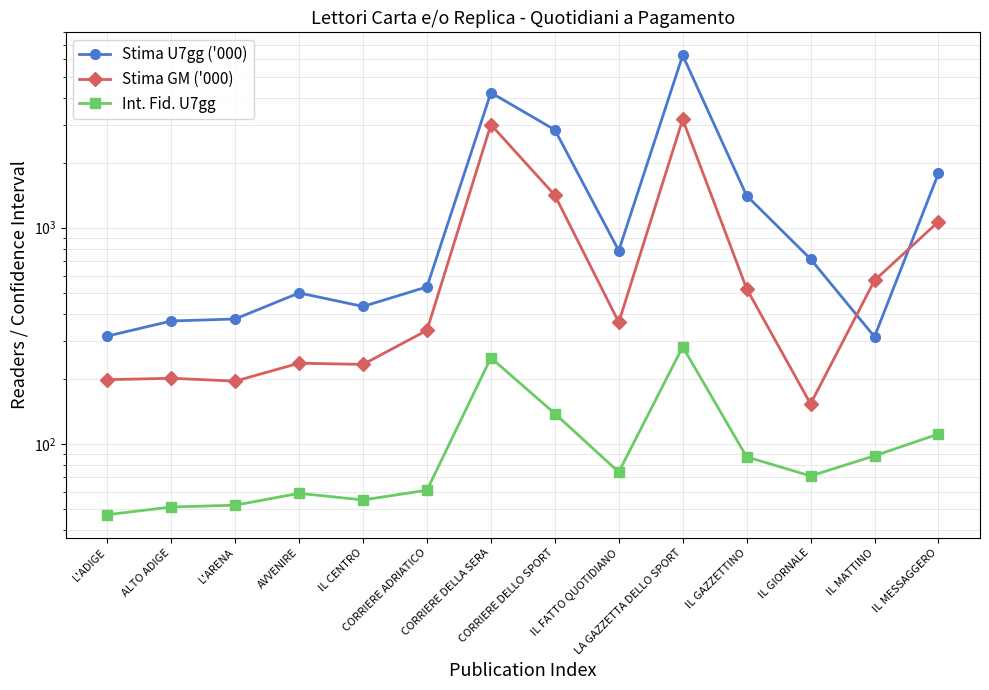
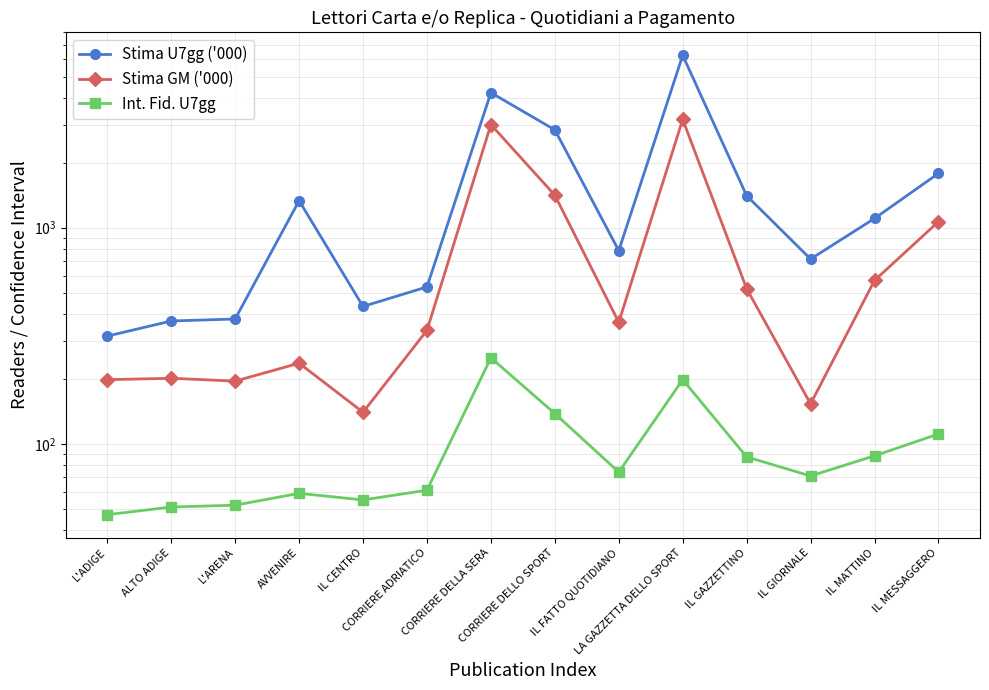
  {
    "Stima U7gg ('000)": {
      "L'ADIGE": 320,
      "ALTO ADIGE": 370,
      "L'ARENA": 380,
-     "AVVENIRE": 500,
+     "AVVENIRE": 1300,
      "IL CENTRO": 430,
      "CORRIERE ADRIATICO": 530,
      "CORRIERE DELLA SERA": 4200,
      "CORRIERE DELLO SPORT": 2800,
      "IL FATTO QUOTIDIANO": 780,
      "LA GAZZETTA DELLO SPORT": 6300,
      "IL GAZZETTINO": 1400,
      "IL GIORNALE": 720,
-     "IL MATTINO": 310,
+     "IL MATTINO": 1100,
      "IL MESSAGGERO": 1800
    },
    "Stima GM ('000)": {
      "L'ADIGE": 200,
      "ALTO ADIGE": 200,
      "L'ARENA": 200,
      "AVVENIRE": 240,
-     "IL CENTRO": 230,
+     "IL CENTRO": 140,
      "CORRIERE ADRIATICO": 340,
      "CORRIERE DELLA SERA": 3000,
      "CORRIERE DELLO SPORT": 1400,
      "IL FATTO QUOTIDIANO": 370,
      "LA GAZZETTA DELLO SPORT": 3200,
      "IL GAZZETTINO": 520,
      "IL GIORNALE": 150,
      "IL MATTINO": 570,
      "IL MESSAGGERO": 1100
    },
    "Int. Fid. U7gg": {
      "L'ADIGE": 47,
      "ALTO ADIGE": 51,
      "L'ARENA": 52,
      "AVVENIRE": 59,
      "IL CENTRO": 55,
      "CORRIERE ADRIATICO": 61,
      "CORRIERE DELLA SERA": 250,
      "CORRIERE DELLO SPORT": 140,
      "IL FATTO QUOTIDIANO": 74,
-     "LA GAZZETTA DELLO SPORT": 280,
+     "LA GAZZETTA DELLO SPORT": 200,
      "IL GAZZETTINO": 87,
      "IL GIORNALE": 71,
      "IL MATTINO": 88,
      "IL MESSAGGERO": 110
    }
  }
